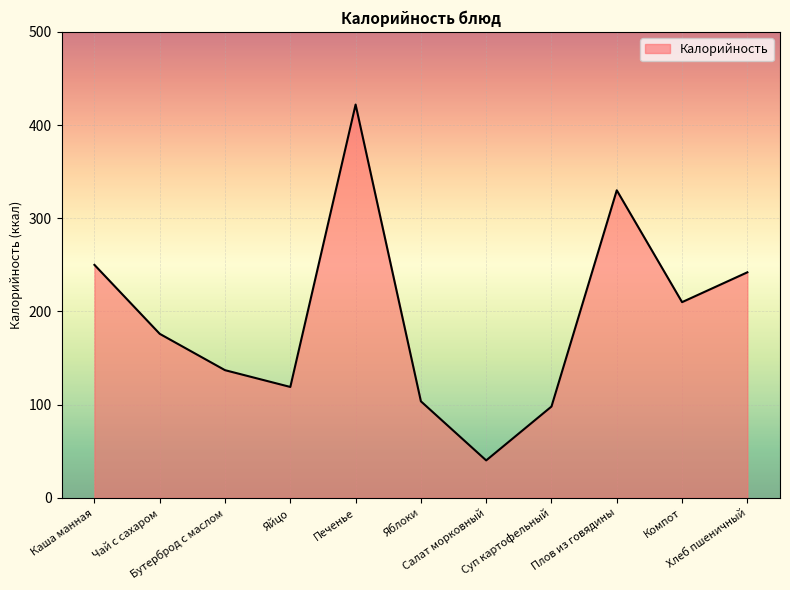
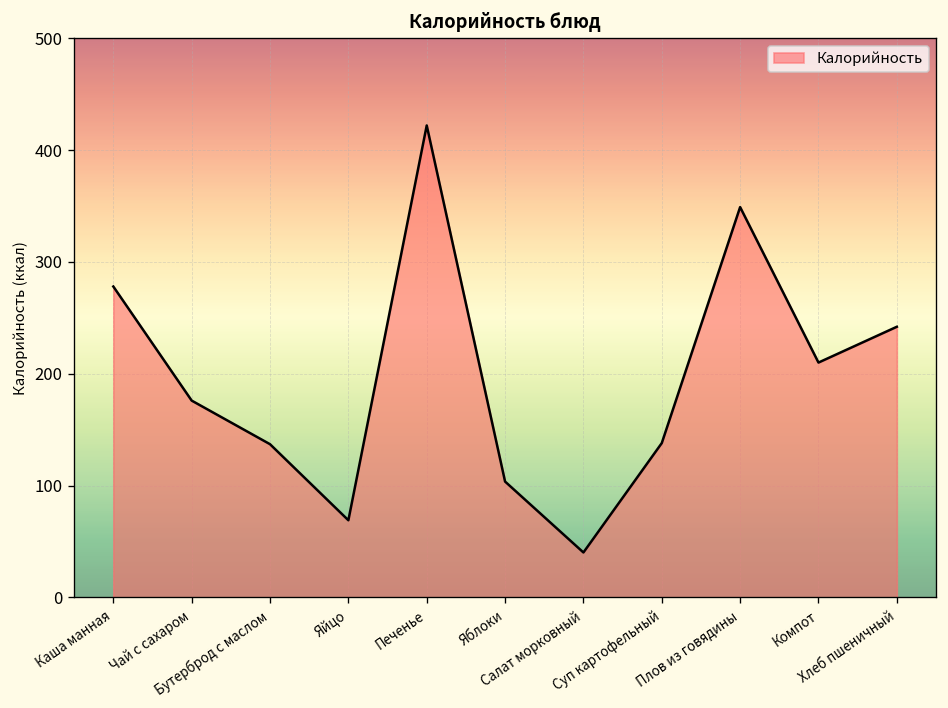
  {
-   "Каша манная": 250,
+   "Каша манная": 280,
    "Чай с сахаром": 180,
    "Бутерброд с маслом": 140,
-   "Яйцо": 120,
+   "Яйцо": 70,
    "Печенье": 420,
    "Яблоки": 100,
    "Салат морковный": 40,
-   "Суп картофельный": 100,
-   "Плов из говядины": 330,
+   "Суп картофельный": 140,
+   "Плов из говядины": 350,
    "Компот": 210,
    "Хлеб пшеничный": 240
  }
